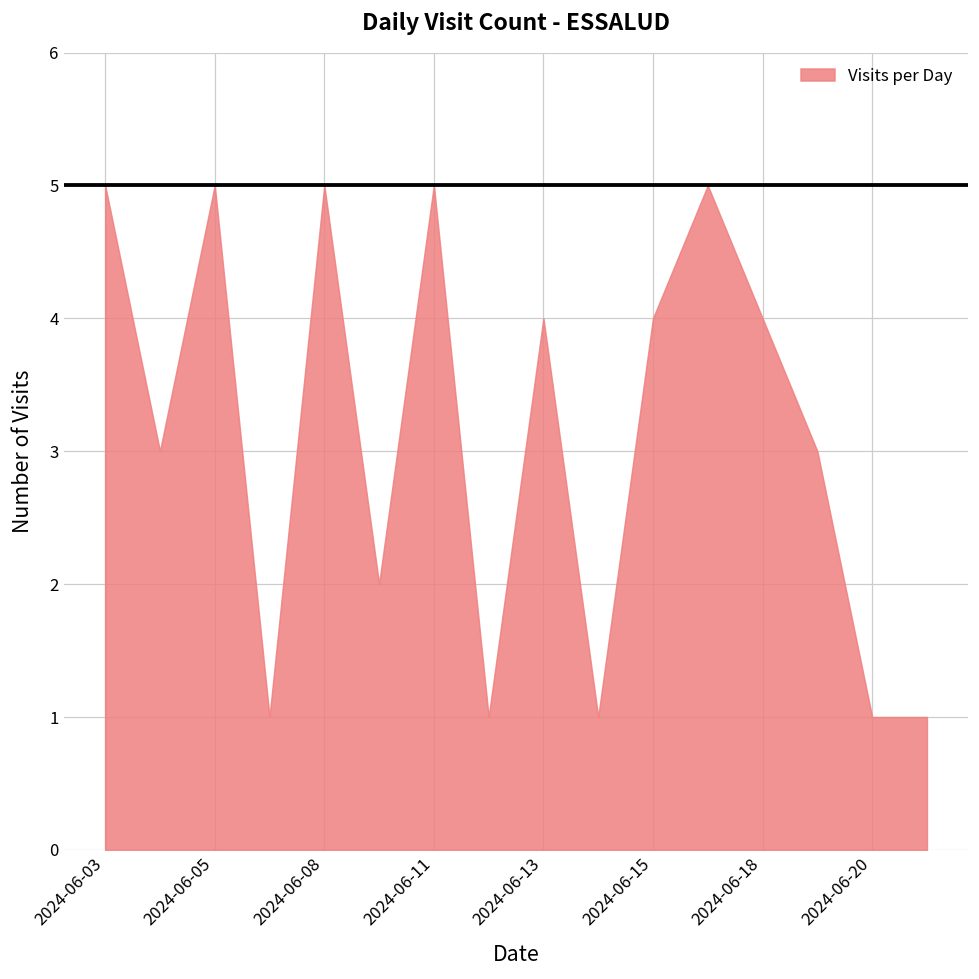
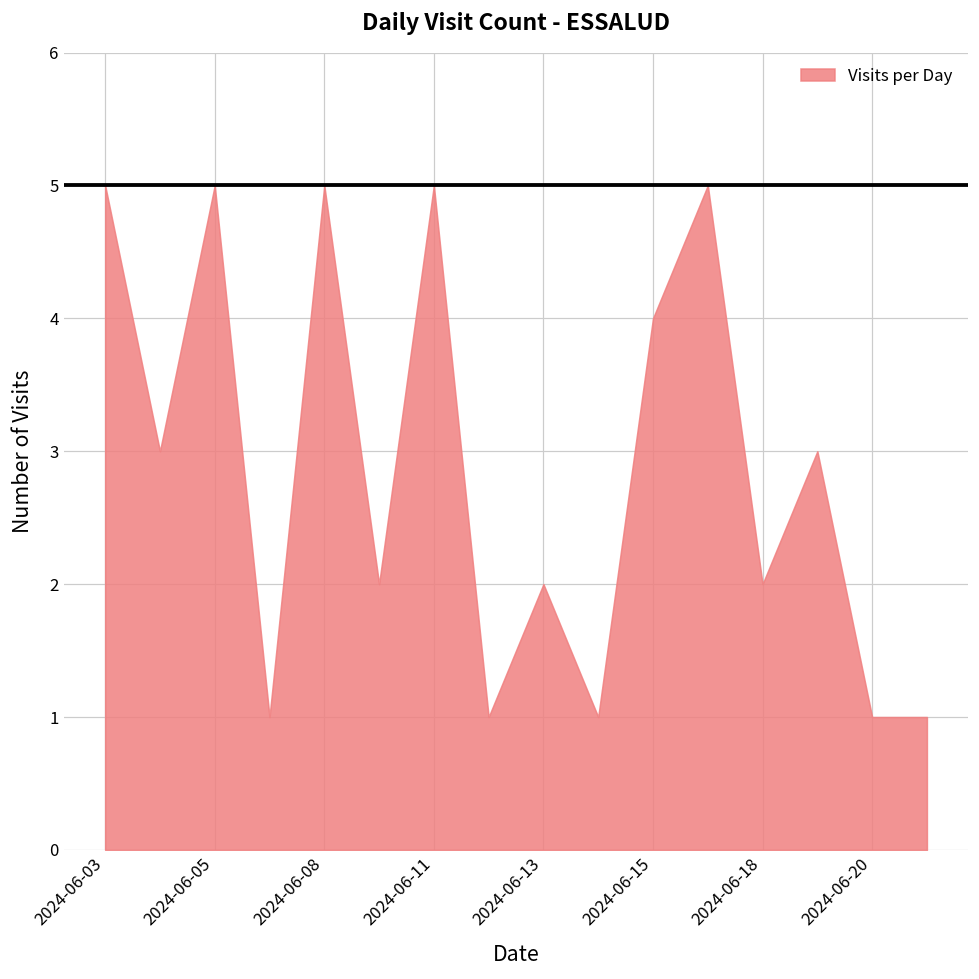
  {
    "2024-06-03": 5,
    "2024-06-05": 5,
    "2024-06-08": 5,
    "2024-06-11": 5,
-   "2024-06-13": 4,
+   "2024-06-13": 2,
    "2024-06-15": 4,
-   "2024-06-18": 4,
+   "2024-06-18": 2,
    "2024-06-20": 1
  }
